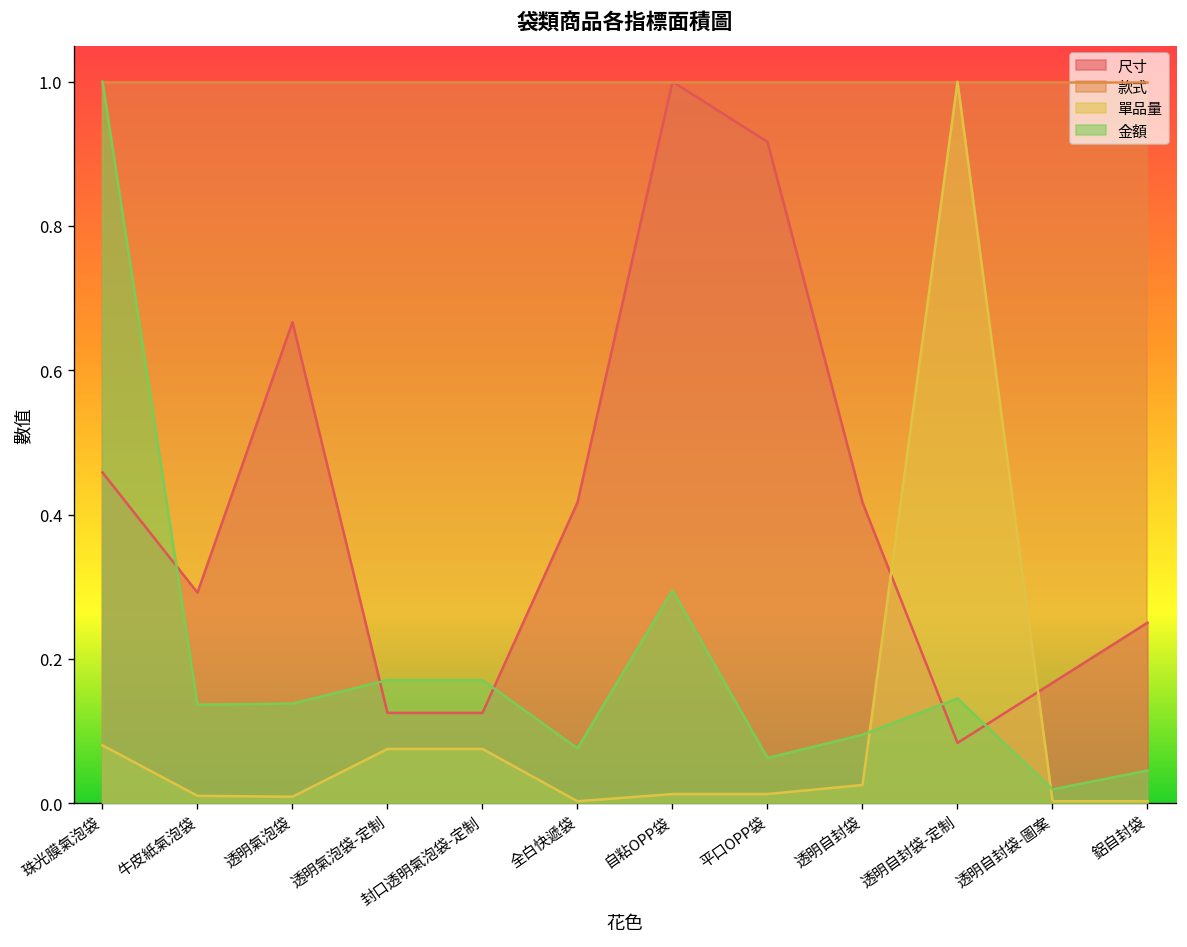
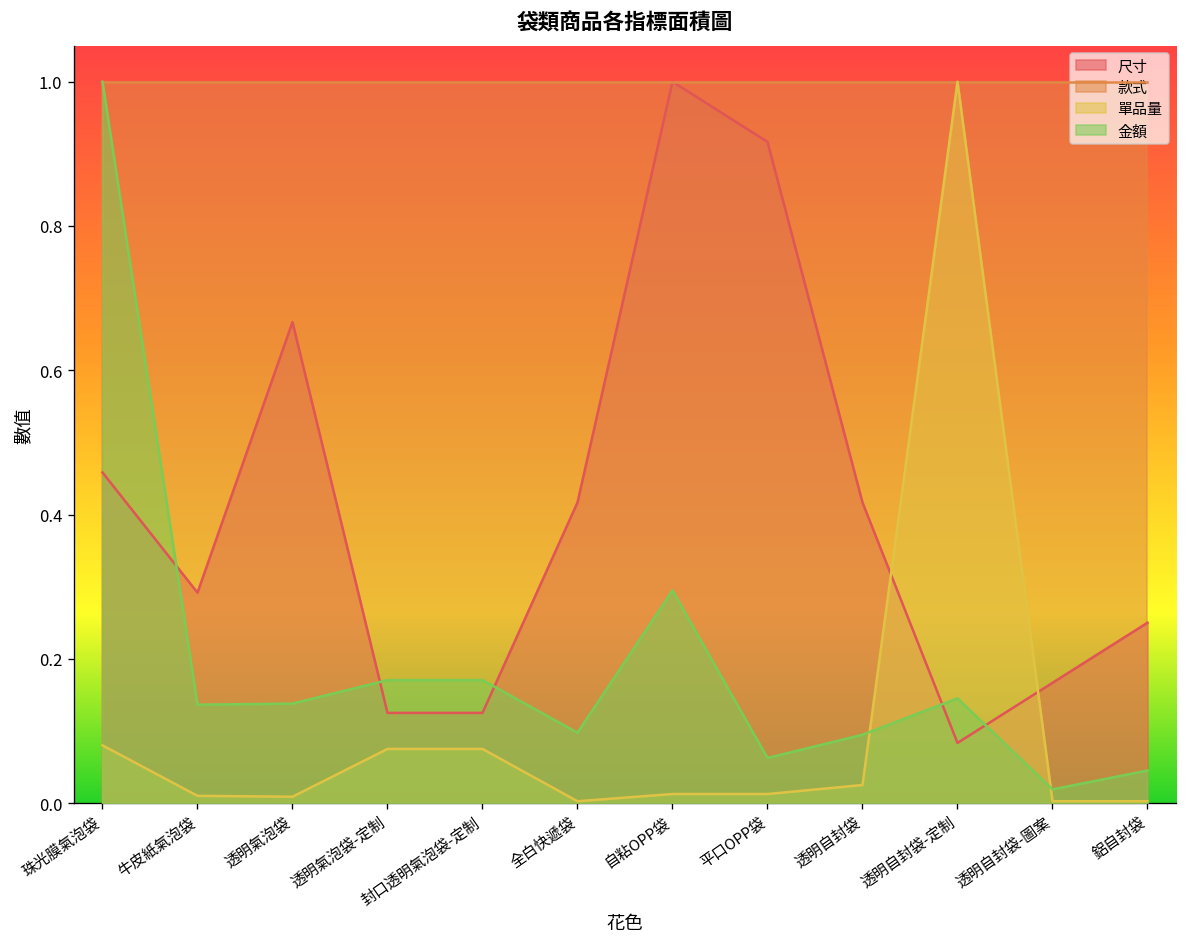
  {
    "金額": {
      "牛皮紙氣泡袋": 0.14,
      "透明氣泡袋": 0.14,
      "透明氣泡袋-定制": 0.17,
      "封口透明氣泡袋-定制": 0.17,
-     "全白快遞袋": 0.08,
+     "全白快遞袋": 0.10,
      "自粘OPP袋": 0.29,
      "平口OPP袋": 0.06,
      "透明自封袋": 0.09,
      "透明自封袋-定制": 0.15,
      "透明自封袋-圖案": 0.02,
      "鋁自封袋": 0.05
    }
  }
